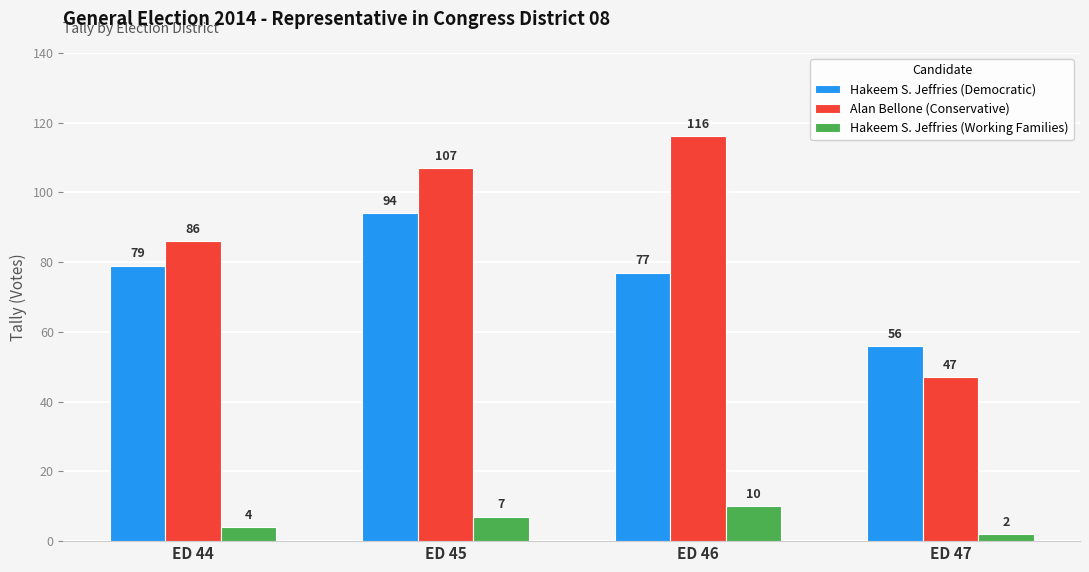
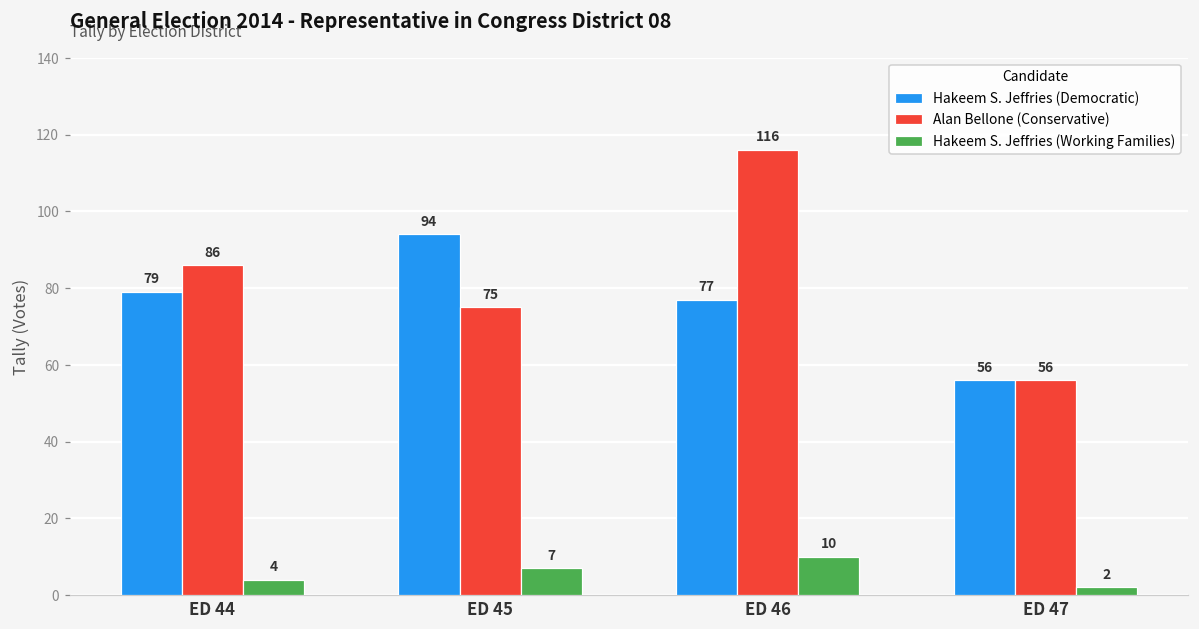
  {
    "Hakeem S. Jeffries (Democratic)": {
      "ED 44": 79,
      "ED 45": 94,
      "ED 46": 77,
      "ED 47": 56
    },
    "Alan Bellone (Conservative)": {
      "ED 44": 86,
-     "ED 45": 107,
+     "ED 45": 75,
      "ED 46": 116,
-     "ED 47": 47
+     "ED 47": 56
    },
    "Hakeem S. Jeffries (Working Families)": {
      "ED 44": 4,
      "ED 45": 7,
      "ED 46": 10,
      "ED 47": 2
    }
  }
